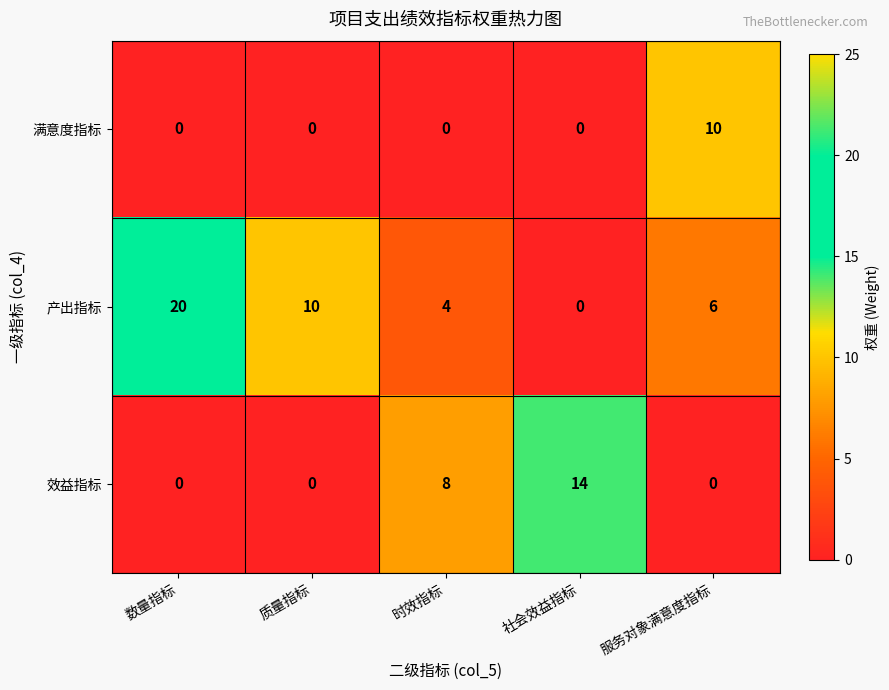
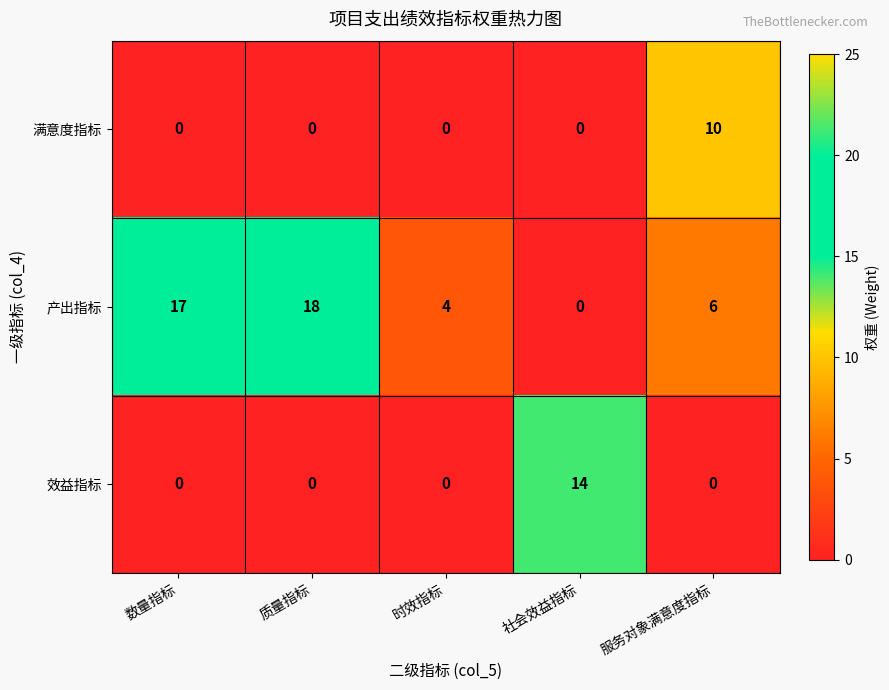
  {
    "满意度指标": {
      "数量指标": 0,
      "质量指标": 0,
      "时效指标": 0,
      "社会效益指标": 0,
      "服务对象满意度指标": 10
    },
    "产出指标": {
-     "数量指标": 20,
-     "质量指标": 10,
+     "数量指标": 17,
+     "质量指标": 18,
      "时效指标": 4,
      "社会效益指标": 0,
      "服务对象满意度指标": 6
    },
    "效益指标": {
      "数量指标": 0,
      "质量指标": 0,
-     "时效指标": 8,
+     "时效指标": 0,
      "社会效益指标": 14,
      "服务对象满意度指标": 0
    }
  }
